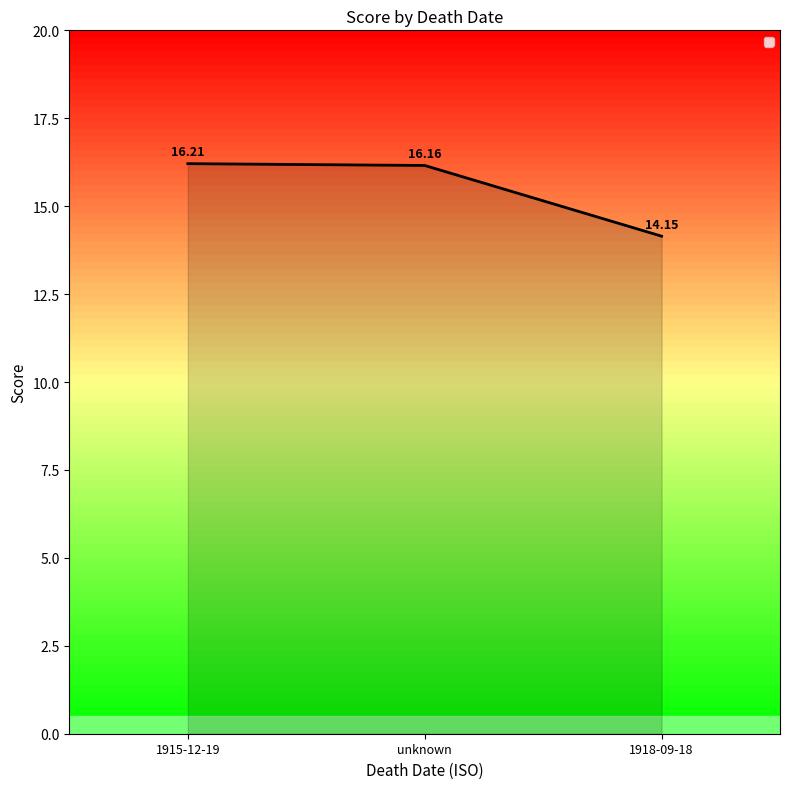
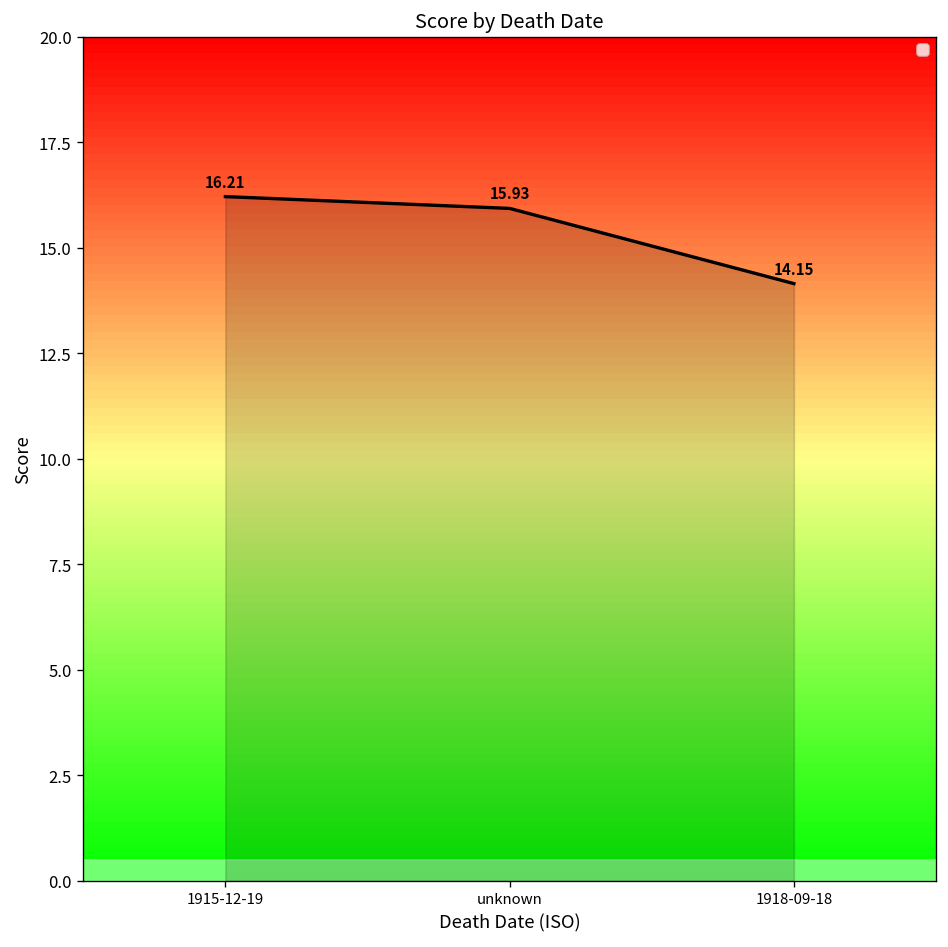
  {
    "1915-12-19": 16.21,
-   "unknown": 16.16,
+   "unknown": 15.93,
    "1918-09-18": 14.15
  }
